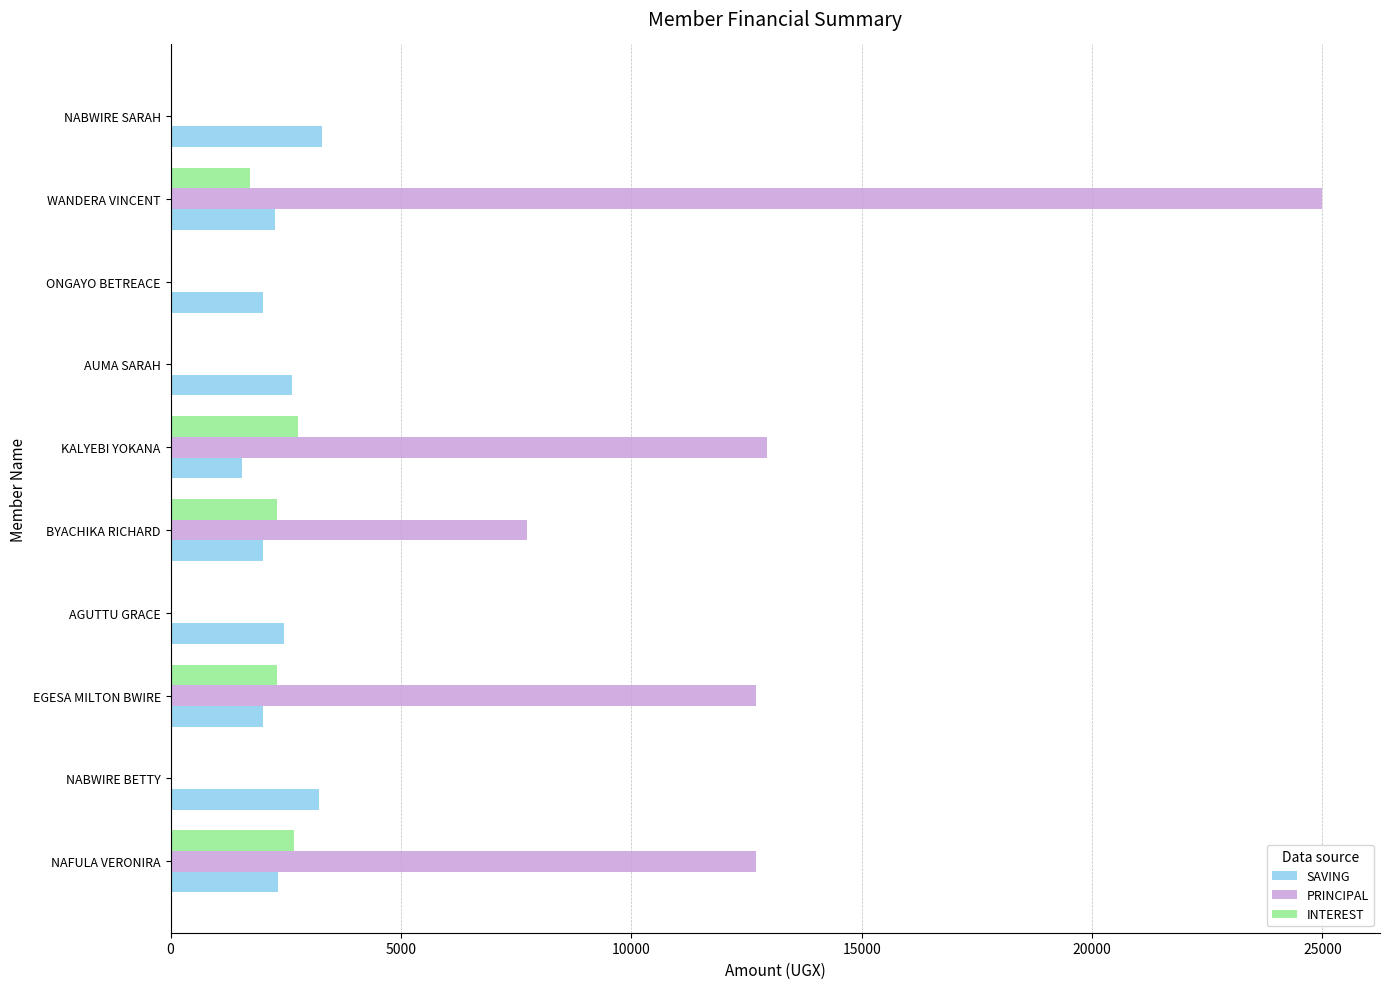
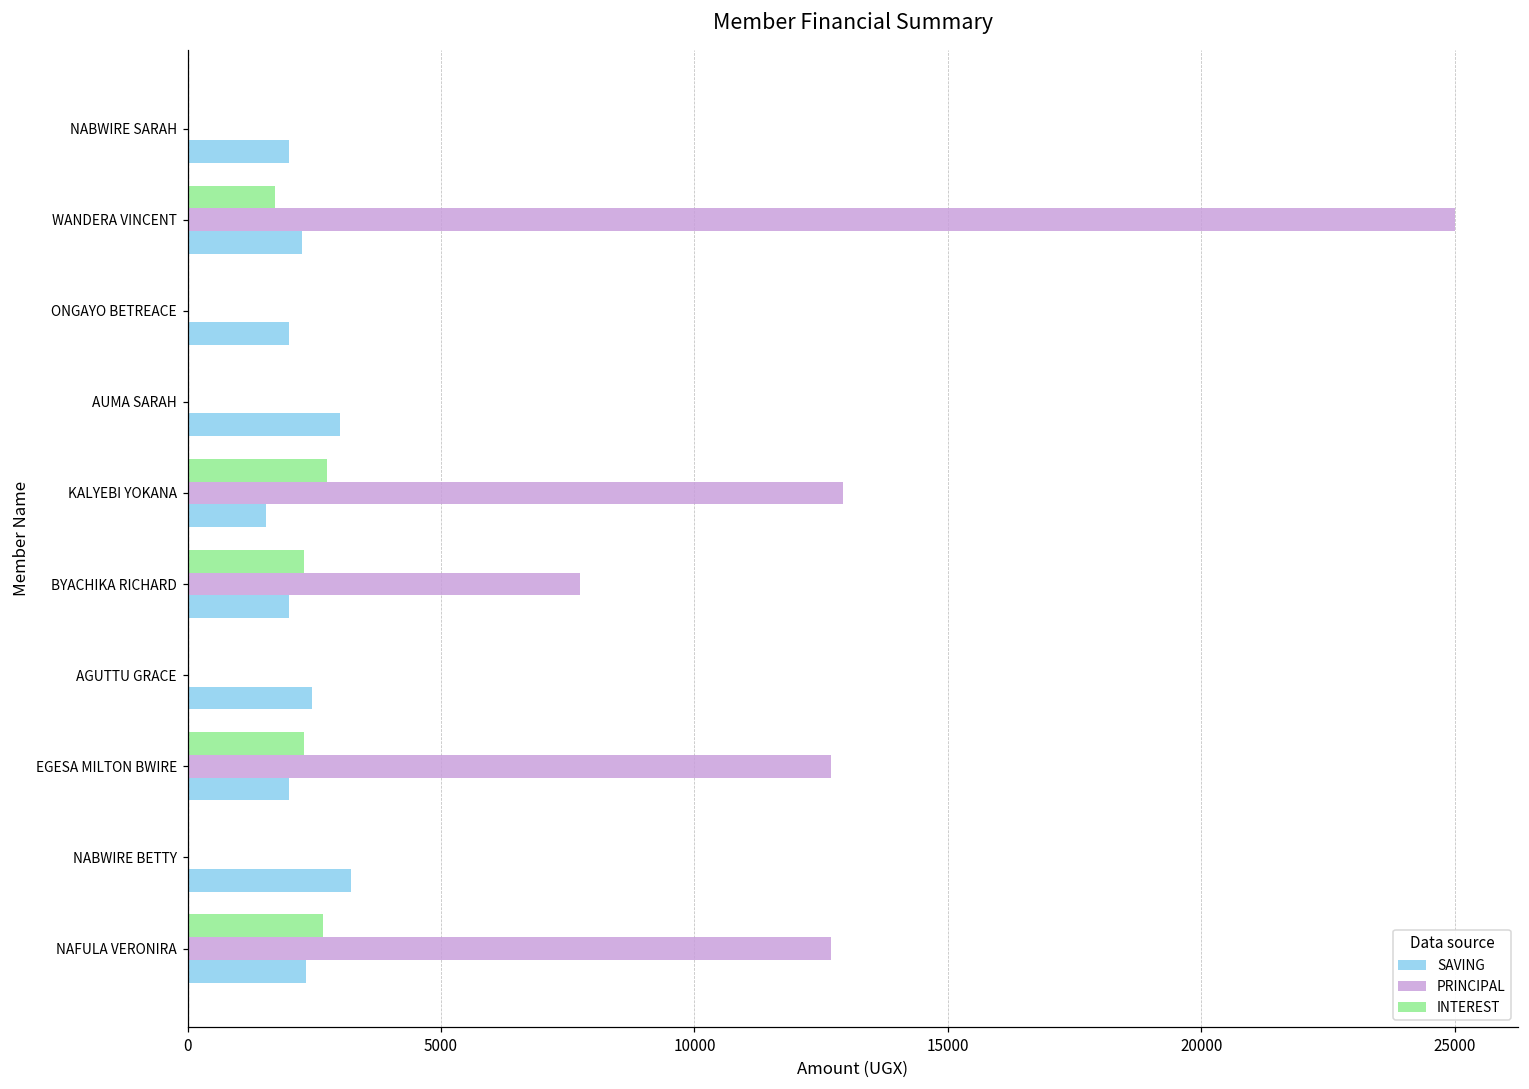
  {
    "SAVING": {
-     "NABWIRE SARAH": 3300,
+     "NABWIRE SARAH": 2000,
      "WANDERA VINCENT": 2300,
      "ONGAYO BETREACE": 2000,
-     "AUMA SARAH": 2600,
+     "AUMA SARAH": 3000,
      "KALYEBI YOKANA": 1600,
      "BYACHIKA RICHARD": 2000,
      "AGUTTU GRACE": 2500,
      "EGESA MILTON BWIRE": 2000,
      "NABWIRE BETTY": 3200,
      "NAFULA VERONIRA": 2300
    },
    "PRINCIPAL": {
      "NABWIRE SARAH": 0,
      "WANDERA VINCENT": 25000,
      "ONGAYO BETREACE": 0,
      "AUMA SARAH": 0,
      "KALYEBI YOKANA": 12900,
      "BYACHIKA RICHARD": 7700,
      "AGUTTU GRACE": 0,
      "EGESA MILTON BWIRE": 12700,
      "NABWIRE BETTY": 0,
      "NAFULA VERONIRA": 12700
    },
    "INTEREST": {
      "NABWIRE SARAH": 0,
      "WANDERA VINCENT": 1700,
      "ONGAYO BETREACE": 0,
      "AUMA SARAH": 0,
      "KALYEBI YOKANA": 2800,
      "BYACHIKA RICHARD": 2300,
      "AGUTTU GRACE": 0,
      "EGESA MILTON BWIRE": 2300,
      "NABWIRE BETTY": 0,
      "NAFULA VERONIRA": 2700
    }
  }
